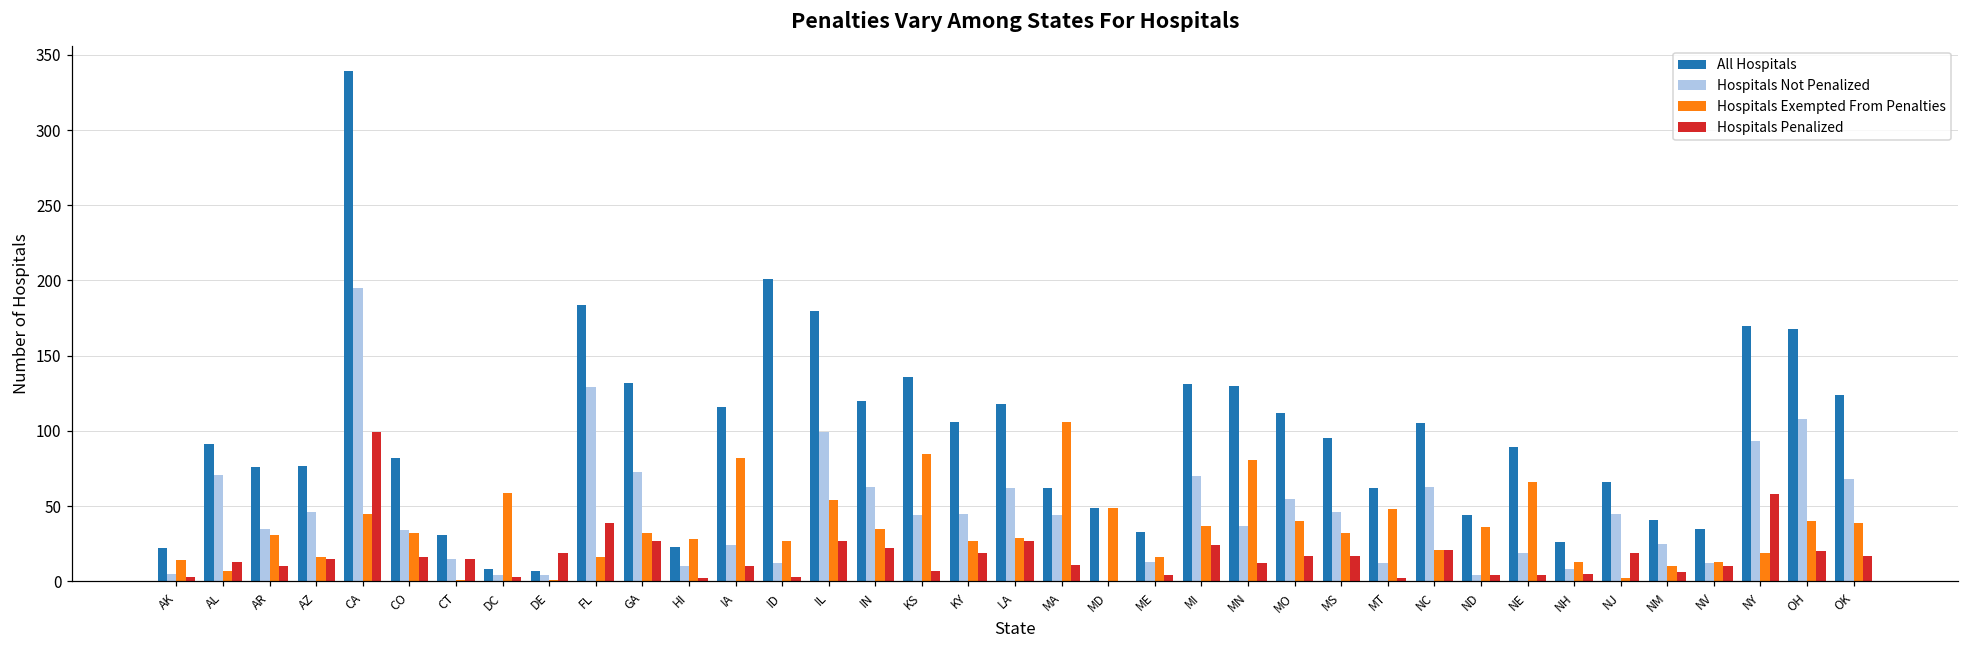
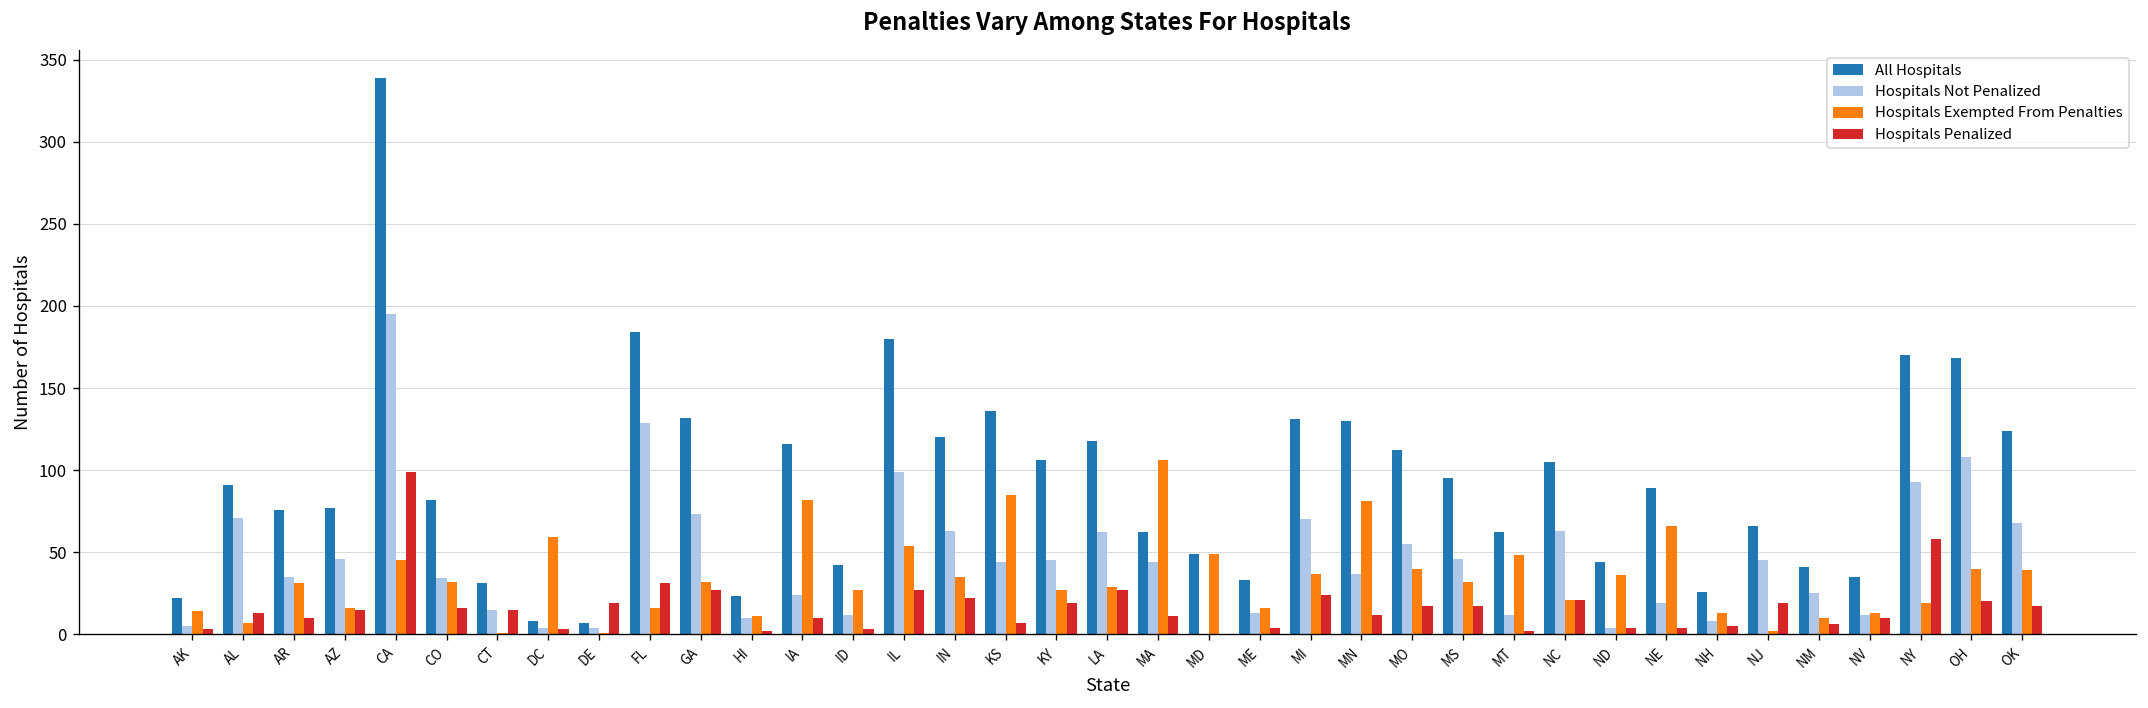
  {
    "All Hospitals": {
      "AK": 22,
      "AL": 91,
      "AR": 76,
      "AZ": 77,
      "CA": 339,
      "CO": 82,
      "CT": 31,
      "DC": 8,
      "DE": 7,
      "FL": 184,
      "GA": 132,
      "HI": 23,
      "IA": 116,
-     "ID": 201,
+     "ID": 42,
      "IL": 180,
      "IN": 120,
      "KS": 136,
      "KY": 106,
      "LA": 118,
      "MA": 62,
      "MD": 49,
      "ME": 33,
      "MI": 131,
      "MN": 130,
      "MO": 112,
      "MS": 95,
      "MT": 62,
      "NC": 105,
      "ND": 44,
      "NE": 89,
      "NH": 26,
      "NJ": 66,
      "NM": 41,
      "NV": 35,
      "NY": 170,
      "OH": 168,
      "OK": 124
    },
    "Hospitals Not Penalized": {
      "AK": 5,
      "AL": 71,
      "AR": 35,
      "AZ": 46,
      "CA": 195,
      "CO": 34,
      "CT": 15,
      "DC": 4,
      "DE": 4,
      "FL": 129,
      "GA": 73,
      "HI": 10,
      "IA": 24,
      "ID": 12,
      "IL": 99,
      "IN": 63,
      "KS": 44,
      "KY": 45,
      "LA": 62,
      "MA": 44,
      "MD": 0,
      "ME": 13,
      "MI": 70,
      "MN": 37,
      "MO": 55,
      "MS": 46,
      "MT": 12,
      "NC": 63,
      "ND": 4,
      "NE": 19,
      "NH": 8,
      "NJ": 45,
      "NM": 25,
      "NV": 12,
      "NY": 93,
      "OH": 108,
      "OK": 68
    },
    "Hospitals Exempted From Penalties": {
      "AK": 14,
      "AL": 7,
      "AR": 31,
      "AZ": 16,
      "CA": 45,
      "CO": 32,
      "DC": 59,
      "FL": 16,
      "GA": 32,
-     "HI": 28,
+     "HI": 11,
      "IA": 82,
      "ID": 27,
      "IL": 54,
      "IN": 35,
      "KS": 85,
      "KY": 27,
      "LA": 29,
      "MA": 106,
      "MD": 49,
      "ME": 16,
      "MI": 37,
      "MN": 81,
      "MO": 40,
      "MS": 32,
      "MT": 48,
      "NC": 21,
      "ND": 36,
      "NE": 66,
      "NH": 13,
      "NJ": 2,
      "NM": 10,
      "NV": 13,
      "NY": 19,
      "OH": 40,
      "OK": 39
    },
    "Hospitals Penalized": {
      "AK": 3,
      "AL": 13,
      "AR": 10,
      "AZ": 15,
      "CA": 99,
      "CO": 16,
      "CT": 15,
      "DC": 3,
      "DE": 19,
-     "FL": 39,
+     "FL": 31,
      "GA": 27,
      "HI": 2,
      "IA": 10,
      "ID": 3,
      "IL": 27,
      "IN": 22,
      "KS": 7,
      "KY": 19,
      "LA": 27,
      "MA": 11,
      "MD": 0,
      "ME": 4,
      "MI": 24,
      "MN": 12,
      "MO": 17,
      "MS": 17,
      "MT": 2,
      "NC": 21,
      "ND": 4,
      "NE": 4,
      "NH": 5,
      "NJ": 19,
      "NM": 6,
      "NV": 10,
      "NY": 58,
      "OH": 20,
      "OK": 17
    }
  }
